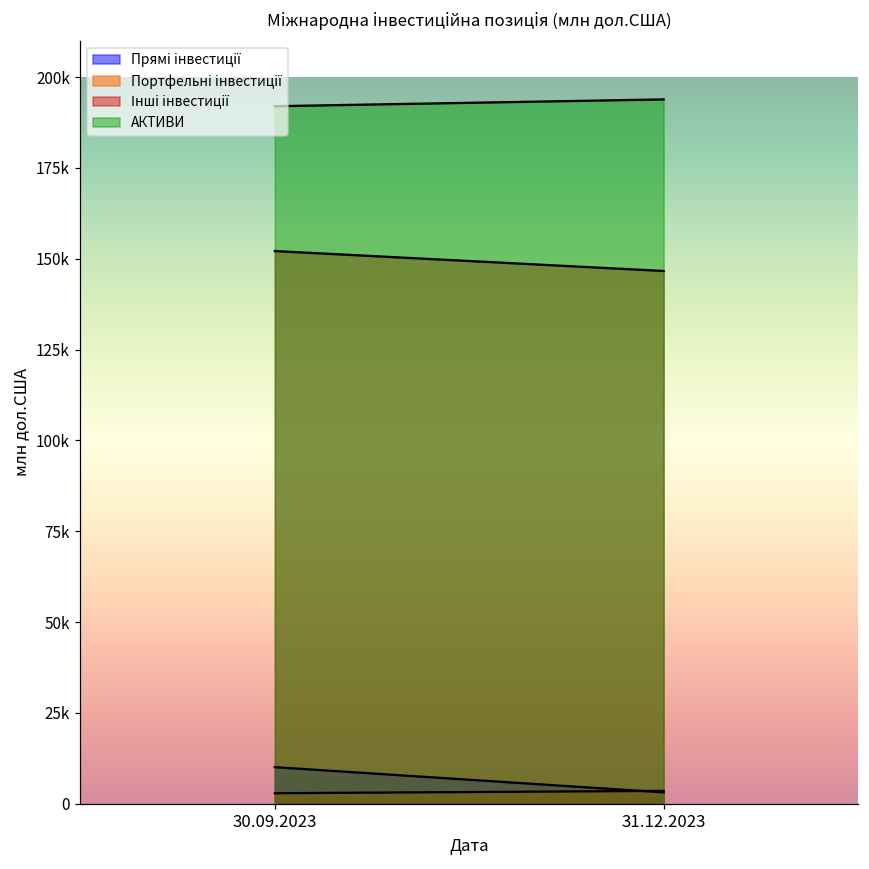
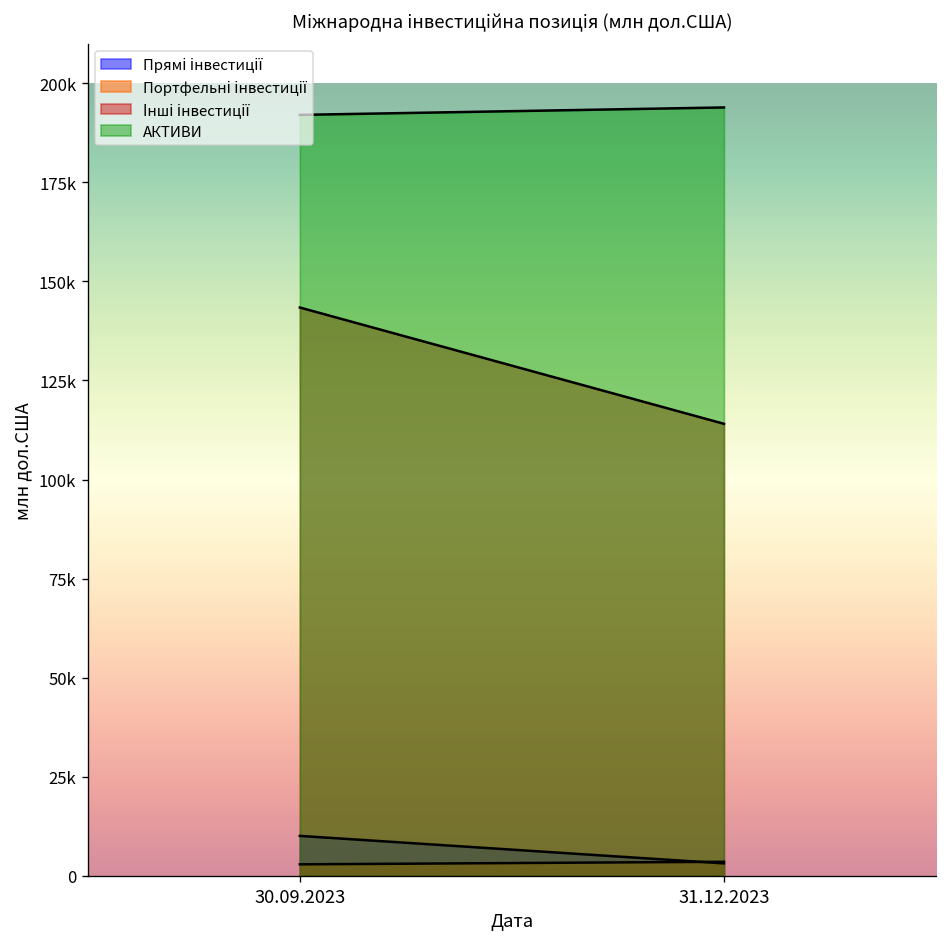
  {
    "Прямі інвестиції": {
      "30.09.2023": 10000
    },
    "Портфельні інвестиції": {
      "30.09.2023": 3000
    },
    "Інші інвестиції": {
-     "30.09.2023": 152000,
-     "31.12.2023": 147000
+     "30.09.2023": 143000,
+     "31.12.2023": 114000
    },
    "АКТИВИ": {
      "31.12.2023": 194000
    }
  }
